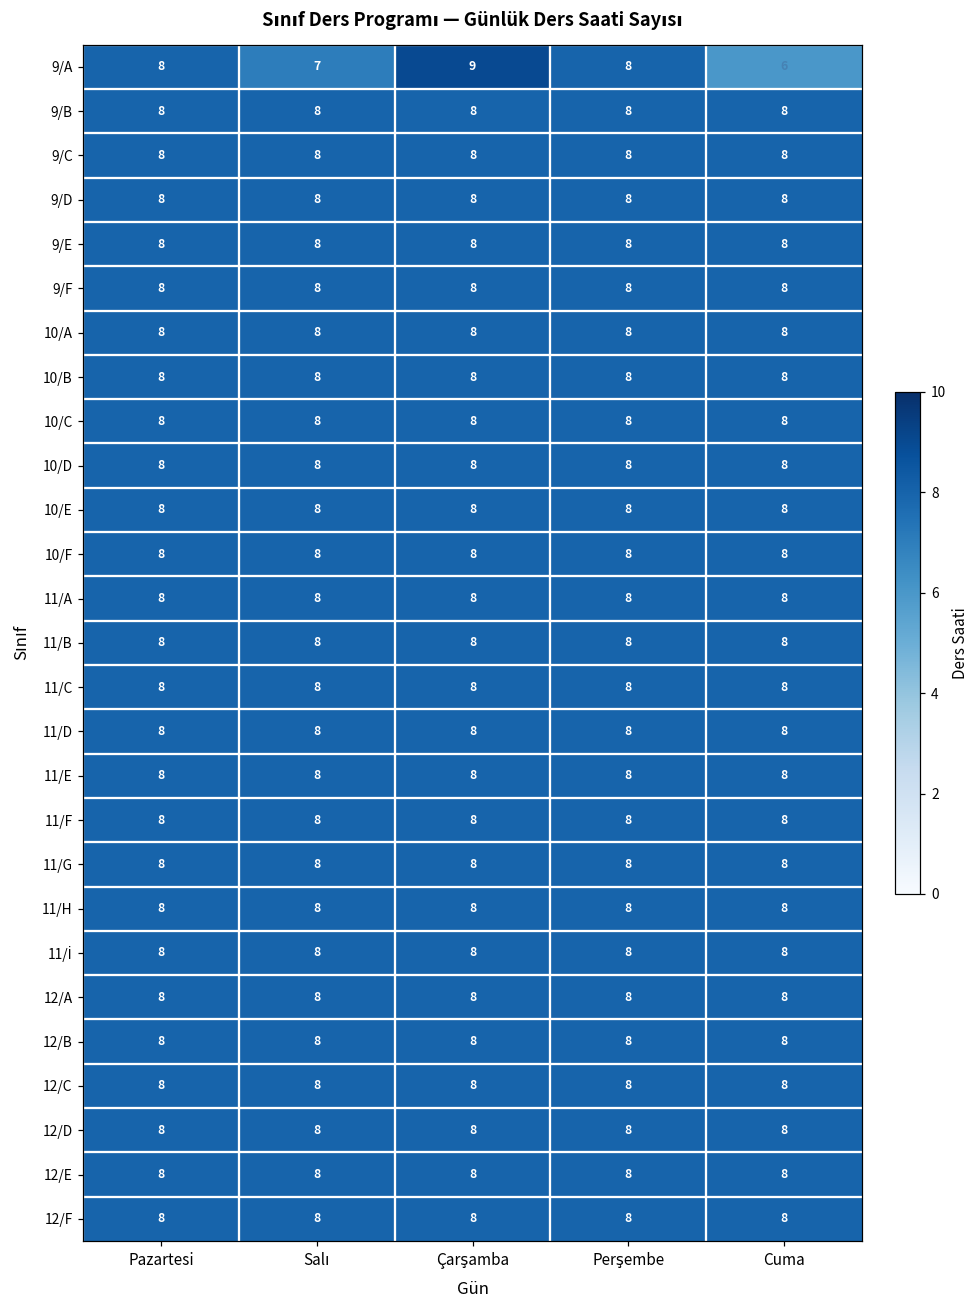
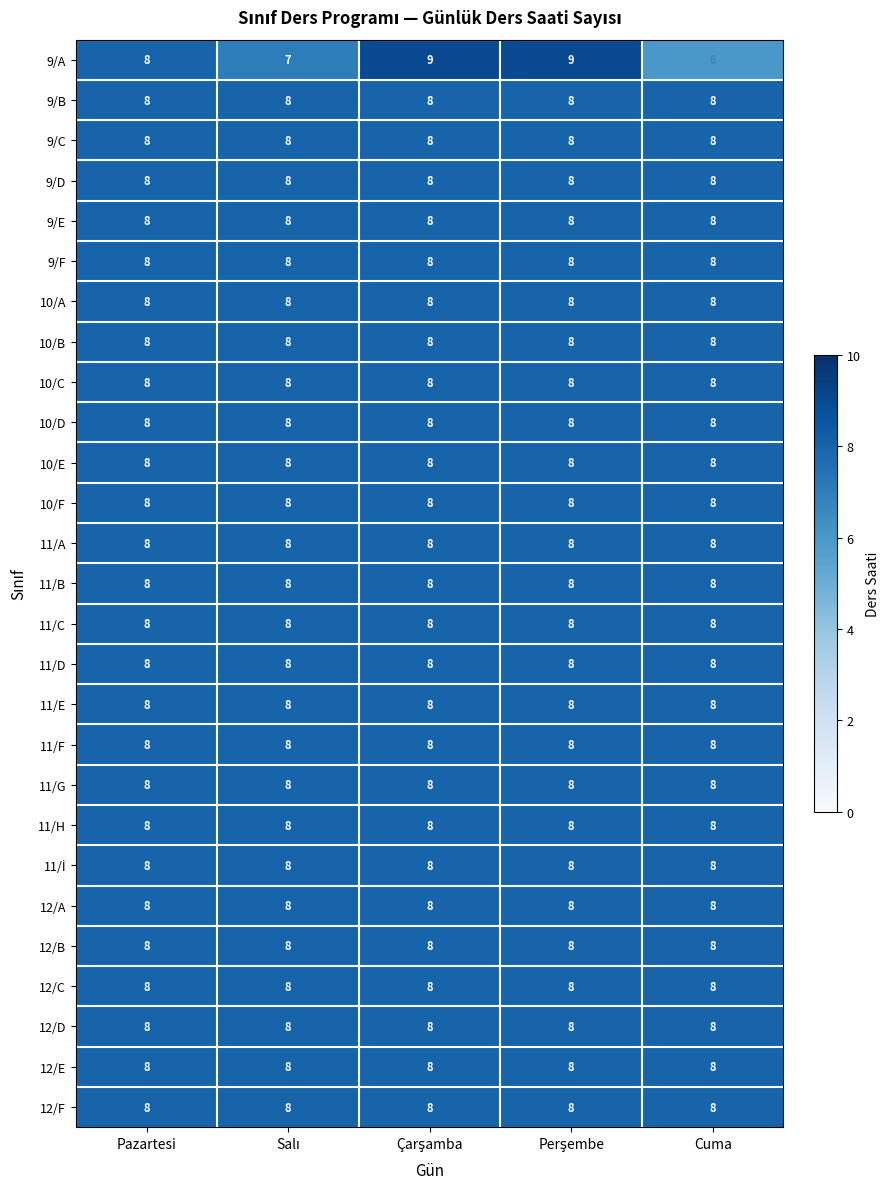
  {
    "9/A": {
      "Pazartesi": 8,
      "Salı": 7,
      "Çarşamba": 9,
-     "Perşembe": 8
+     "Perşembe": 9
    },
    "9/B": {
      "Pazartesi": 8,
      "Salı": 8,
      "Çarşamba": 8,
      "Perşembe": 8,
      "Cuma": 8
    },
    "9/C": {
      "Pazartesi": 8,
      "Salı": 8,
      "Çarşamba": 8,
      "Perşembe": 8,
      "Cuma": 8
    },
    "9/D": {
      "Pazartesi": 8,
      "Salı": 8,
      "Çarşamba": 8,
      "Perşembe": 8,
      "Cuma": 8
    },
    "9/E": {
      "Pazartesi": 8,
      "Salı": 8,
      "Çarşamba": 8,
      "Perşembe": 8,
      "Cuma": 8
    },
    "9/F": {
      "Pazartesi": 8,
      "Salı": 8,
      "Çarşamba": 8,
      "Perşembe": 8,
      "Cuma": 8
    },
    "10/A": {
      "Pazartesi": 8,
      "Salı": 8,
      "Çarşamba": 8,
      "Perşembe": 8,
      "Cuma": 8
    },
    "10/B": {
      "Pazartesi": 8,
      "Salı": 8,
      "Çarşamba": 8,
      "Perşembe": 8,
      "Cuma": 8
    },
    "10/C": {
      "Pazartesi": 8,
      "Salı": 8,
      "Çarşamba": 8,
      "Perşembe": 8,
      "Cuma": 8
    },
    "10/D": {
      "Pazartesi": 8,
      "Salı": 8,
      "Çarşamba": 8,
      "Perşembe": 8,
      "Cuma": 8
    },
    "10/E": {
      "Pazartesi": 8,
      "Salı": 8,
      "Çarşamba": 8,
      "Perşembe": 8,
      "Cuma": 8
    },
    "10/F": {
      "Pazartesi": 8,
      "Salı": 8,
      "Çarşamba": 8,
      "Perşembe": 8,
      "Cuma": 8
    },
    "11/A": {
      "Pazartesi": 8,
      "Salı": 8,
      "Çarşamba": 8,
      "Perşembe": 8,
      "Cuma": 8
    },
    "11/B": {
      "Pazartesi": 8,
      "Salı": 8,
      "Çarşamba": 8,
      "Perşembe": 8,
      "Cuma": 8
    },
    "11/C": {
      "Pazartesi": 8,
      "Salı": 8,
      "Çarşamba": 8,
      "Perşembe": 8,
      "Cuma": 8
    },
    "11/D": {
      "Pazartesi": 8,
      "Salı": 8,
      "Çarşamba": 8,
      "Perşembe": 8,
      "Cuma": 8
    },
    "11/E": {
      "Pazartesi": 8,
      "Salı": 8,
      "Çarşamba": 8,
      "Perşembe": 8,
      "Cuma": 8
    },
    "11/F": {
      "Pazartesi": 8,
      "Salı": 8,
      "Çarşamba": 8,
      "Perşembe": 8,
      "Cuma": 8
    },
    "11/G": {
      "Pazartesi": 8,
      "Salı": 8,
      "Çarşamba": 8,
      "Perşembe": 8,
      "Cuma": 8
    },
    "11/H": {
      "Pazartesi": 8,
      "Salı": 8,
      "Çarşamba": 8,
      "Perşembe": 8,
      "Cuma": 8
    },
    "11/İ": {
      "Pazartesi": 8,
      "Salı": 8,
      "Çarşamba": 8,
      "Perşembe": 8,
      "Cuma": 8
    },
    "12/A": {
      "Pazartesi": 8,
      "Salı": 8,
      "Çarşamba": 8,
      "Perşembe": 8,
      "Cuma": 8
    },
    "12/B": {
      "Pazartesi": 8,
      "Salı": 8,
      "Çarşamba": 8,
      "Perşembe": 8,
      "Cuma": 8
    },
    "12/C": {
      "Pazartesi": 8,
      "Salı": 8,
      "Çarşamba": 8,
      "Perşembe": 8,
      "Cuma": 8
    },
    "12/D": {
      "Pazartesi": 8,
      "Salı": 8,
      "Çarşamba": 8,
      "Perşembe": 8,
      "Cuma": 8
    },
    "12/E": {
      "Pazartesi": 8,
      "Salı": 8,
      "Çarşamba": 8,
      "Perşembe": 8,
      "Cuma": 8
    },
    "12/F": {
      "Pazartesi": 8,
      "Salı": 8,
      "Çarşamba": 8,
      "Perşembe": 8,
      "Cuma": 8
    }
  }
